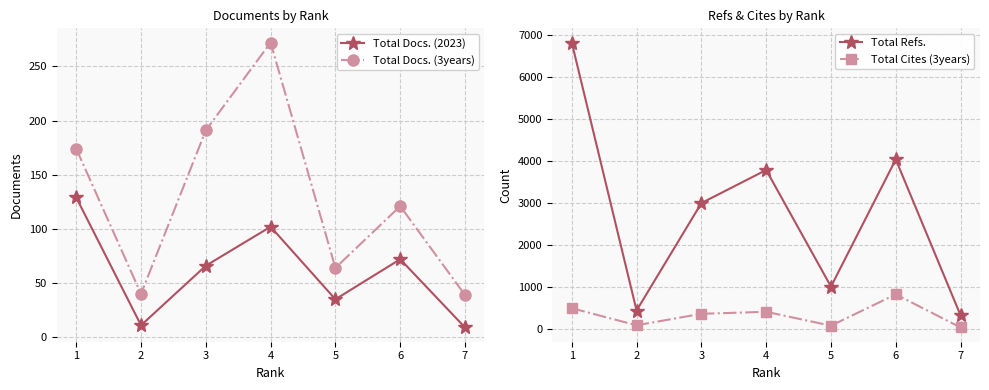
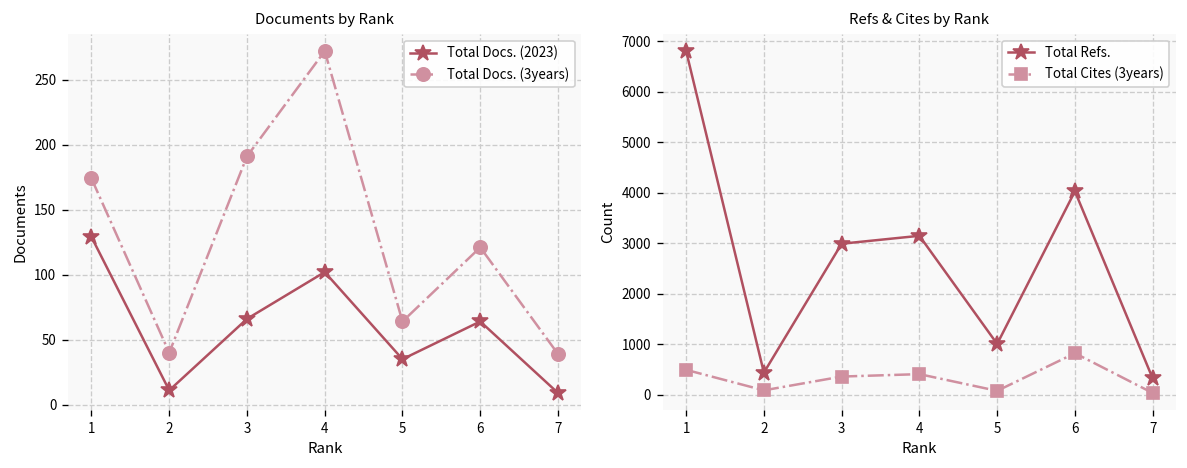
  {
    "Documents by Rank": {
      "Total Docs. (2023)": {
        "1": 129,
        "2": 11,
        "3": 66,
        "4": 102,
        "5": 35,
-       "6": 72,
+       "6": 64,
        "7": 9
      },
      "Total Docs. (3years)": {
        "1": 174,
        "2": 40,
        "3": 191,
        "4": 272,
        "5": 64,
        "6": 121,
        "7": 39
      }
    },
    "Refs & Cites by Rank": {
      "Total Refs.": {
        "1": 6800,
        "2": 400,
        "3": 3000,
-       "4": 3800,
+       "4": 3200,
        "5": 1000,
        "6": 4000,
        "7": 300
      },
      "Total Cites (3years)": {
        "1": 500,
        "2": 100,
        "3": 400,
        "4": 400,
        "5": 100,
        "6": 800,
        "7": 0
      }
    }
  }
